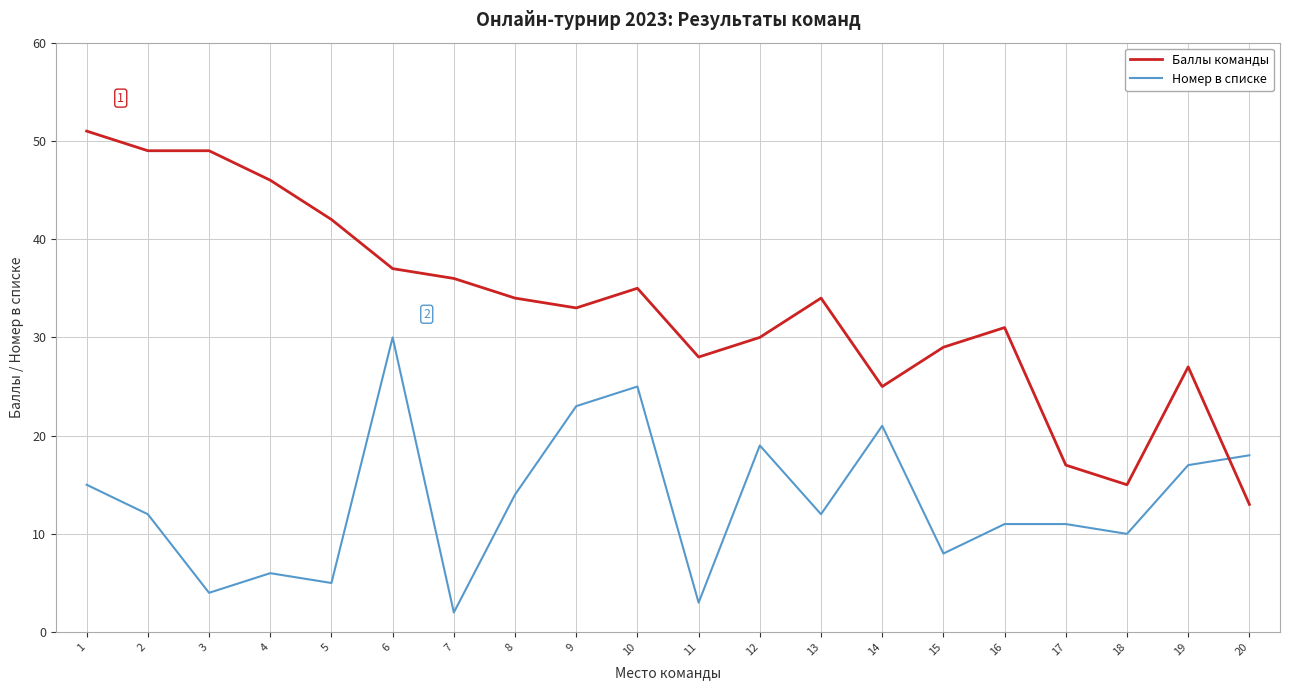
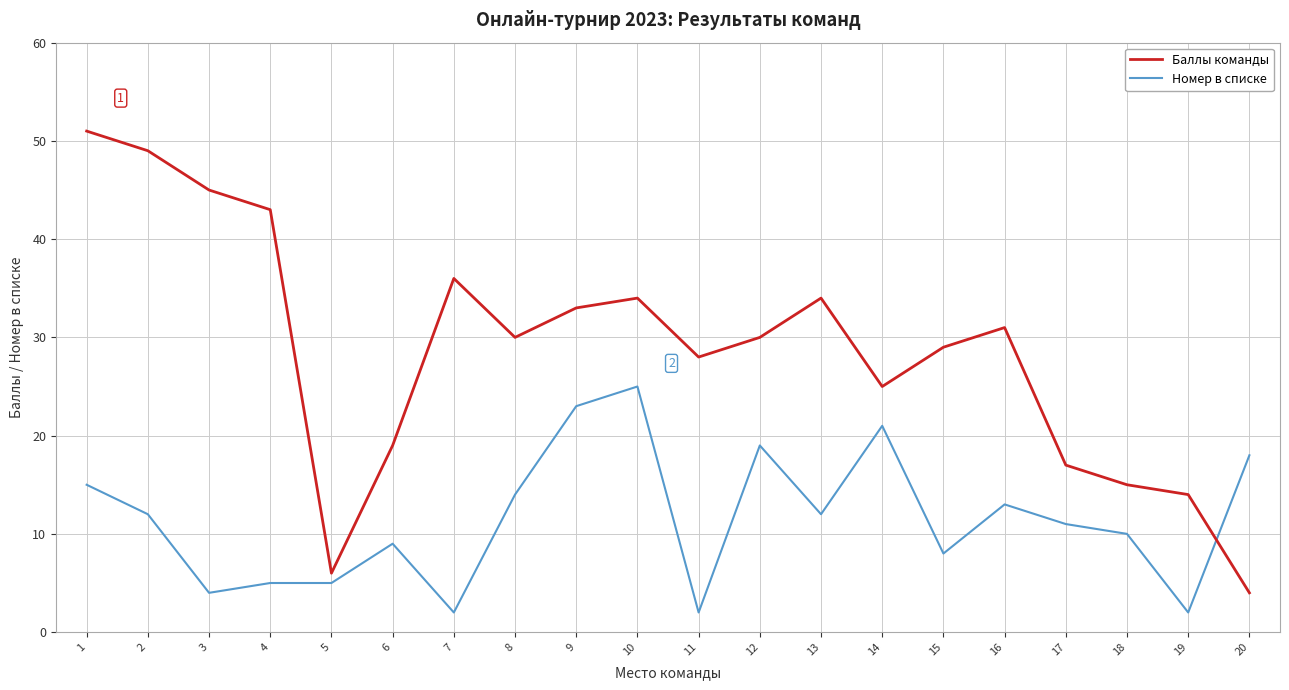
  {
    "Баллы команды": {
      "1": 51,
      "2": 49,
-     "3": 49,
-     "4": 46,
-     "5": 42,
-     "6": 37,
+     "3": 45,
+     "4": 43,
+     "5": 6,
+     "6": 19,
      "7": 36,
-     "8": 34,
+     "8": 30,
      "9": 33,
-     "10": 35,
+     "10": 34,
      "11": 28,
      "12": 30,
      "13": 34,
      "14": 25,
      "15": 29,
      "16": 31,
      "17": 17,
      "18": 15,
-     "19": 27,
-     "20": 13
+     "19": 14,
+     "20": 4
    },
    "Номер в списке": {
      "1": 15,
      "2": 12,
      "3": 4,
-     "4": 6,
+     "4": 5,
      "5": 5,
-     "6": 30,
+     "6": 9,
      "7": 2,
      "8": 14,
      "9": 23,
      "10": 25,
-     "11": 3,
+     "11": 2,
      "12": 19,
      "13": 12,
      "14": 21,
      "15": 8,
-     "16": 11,
+     "16": 13,
      "17": 11,
      "18": 10,
-     "19": 17,
+     "19": 2,
      "20": 18
    }
  }
